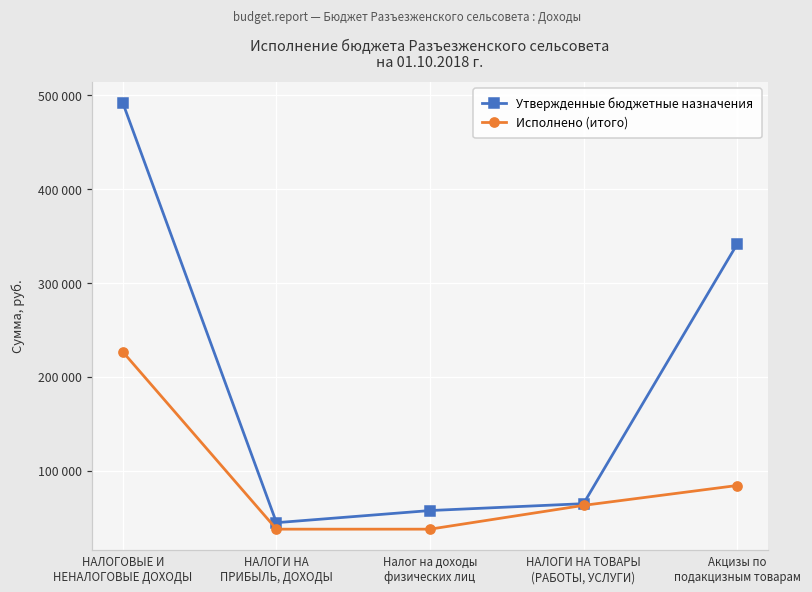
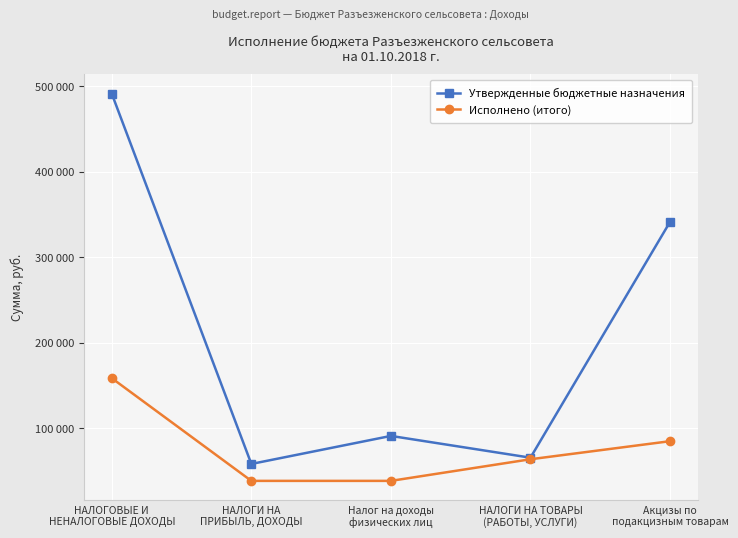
  {
    "Утвержденные бюджетные назначения": {
      "НАЛОГОВЫЕ И НЕНАЛОГОВЫЕ ДОХОДЫ": 490000,
-     "НАЛОГИ НА ПРИБЫЛЬ, ДОХОДЫ": 50000,
-     "Налог на доходы физических лиц": 60000,
+     "НАЛОГИ НА ПРИБЫЛЬ, ДОХОДЫ": 60000,
+     "Налог на доходы физических лиц": 90000,
      "Акцизы по подакцизным товарам": 340000
    },
    "Исполнено (итого)": {
-     "НАЛОГОВЫЕ И НЕНАЛОГОВЫЕ ДОХОДЫ": 230000,
+     "НАЛОГОВЫЕ И НЕНАЛОГОВЫЕ ДОХОДЫ": 160000,
      "НАЛОГИ НА ПРИБЫЛЬ, ДОХОДЫ": 40000,
      "Налог на доходы физических лиц": 40000,
      "Акцизы по подакцизным товарам": 80000
    }
  }
